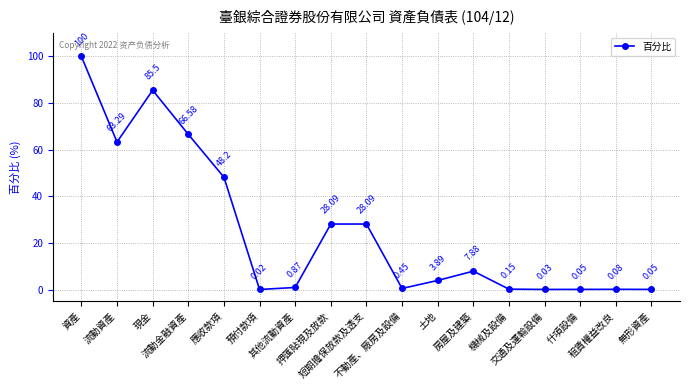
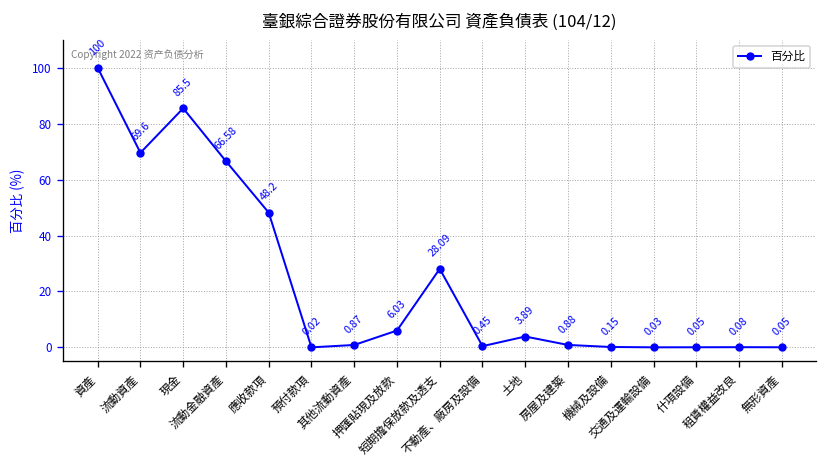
  {
-   "流動資產": 63.29,
+   "流動資產": 69.6,
    "現金": 85.5,
    "流動金融資產": 66.58,
    "應收款項": 48.2,
    "預付款項": 0.02,
    "其他流動資產": 0.87,
-   "押匯貼現及放款": 28.09,
+   "押匯貼現及放款": 6.03,
    "短期擔保放款及透支": 28.09,
    "不動產、廠房及設備": 0.45,
    "土地": 3.89,
-   "房屋及建築": 7.88,
+   "房屋及建築": 0.88,
    "機械及設備": 0.15,
    "交通及運輸設備": 0.03,
    "什項設備": 0.05,
    "租賃權益改良": 0.08,
    "無形資產": 0.05
  }
